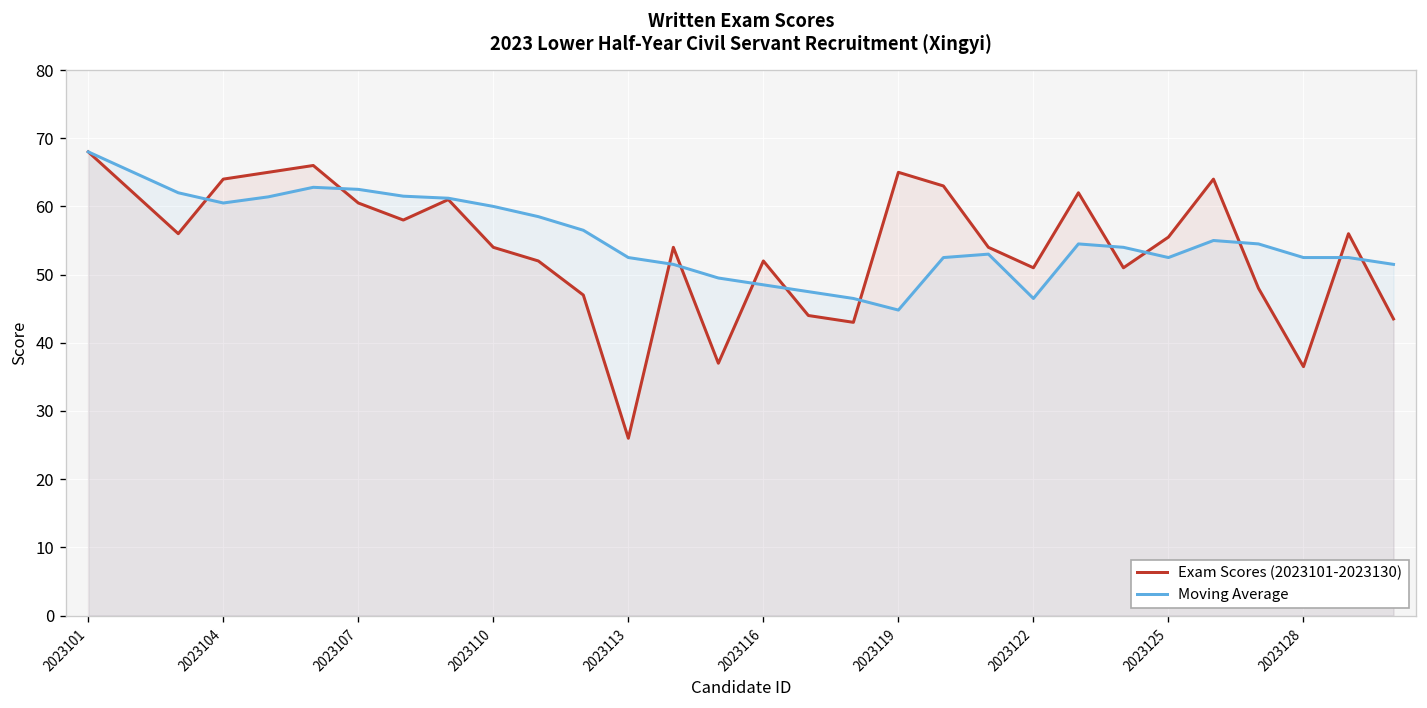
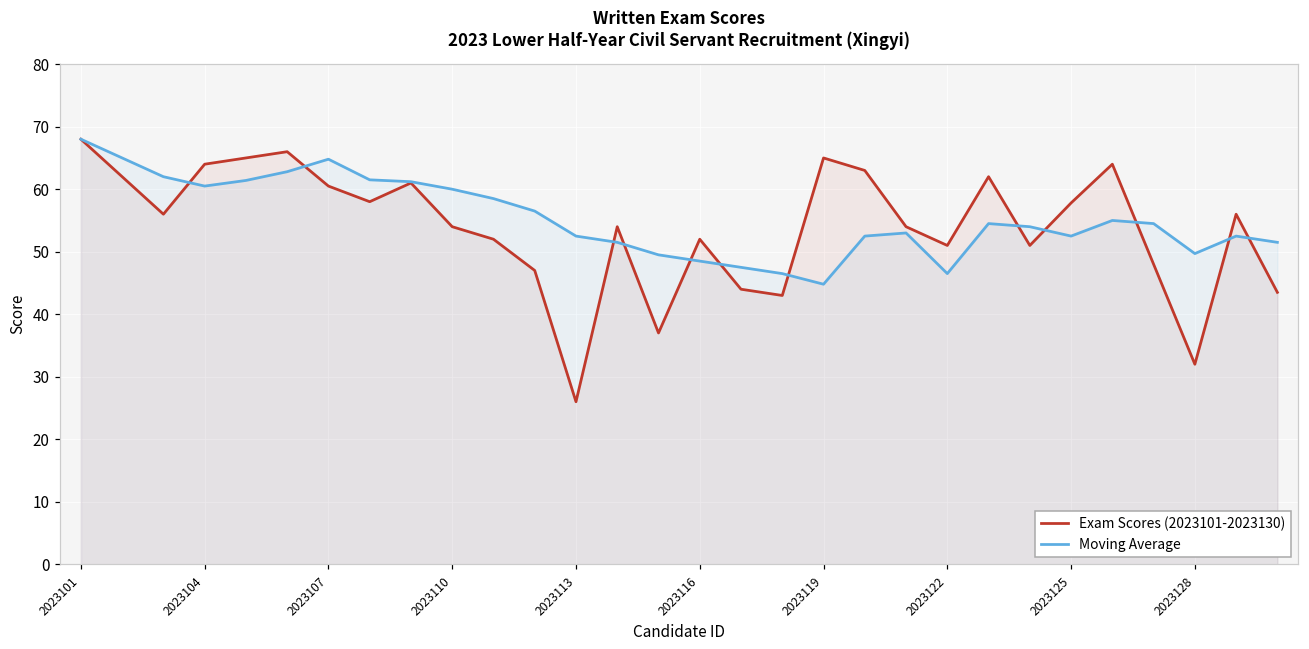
  {
    "Exam Scores (2023101-2023130)": {
      "2023104": 64,
      "2023107": 61,
      "2023110": 54,
      "2023113": 26,
      "2023116": 52,
      "2023119": 65,
      "2023122": 51,
-     "2023125": 56,
-     "2023128": 37
+     "2023125": 58,
+     "2023128": 32
    },
    "Moving Average": {
      "2023104": 61,
-     "2023107": 63,
+     "2023107": 65,
      "2023110": 60,
      "2023113": 53,
      "2023116": 49,
      "2023119": 45,
      "2023122": 47,
      "2023125": 53,
-     "2023128": 53
+     "2023128": 50
    }
  }
